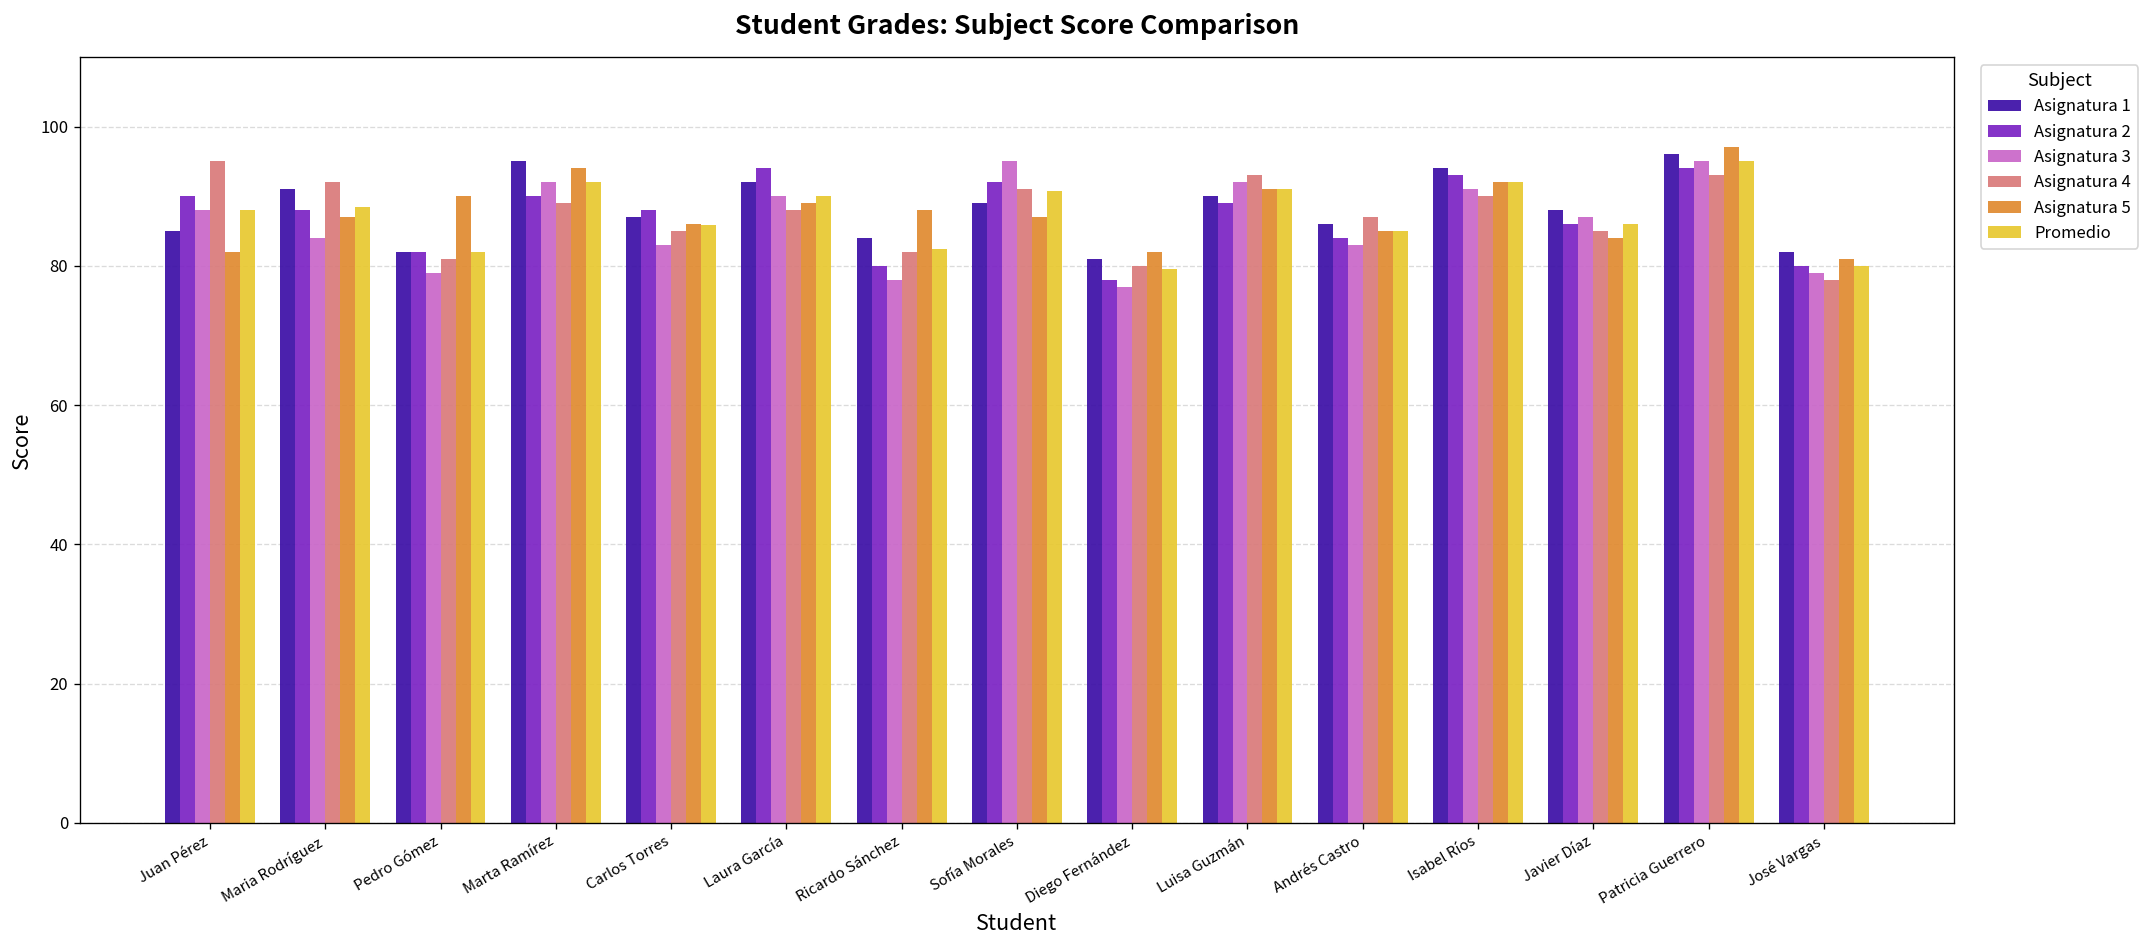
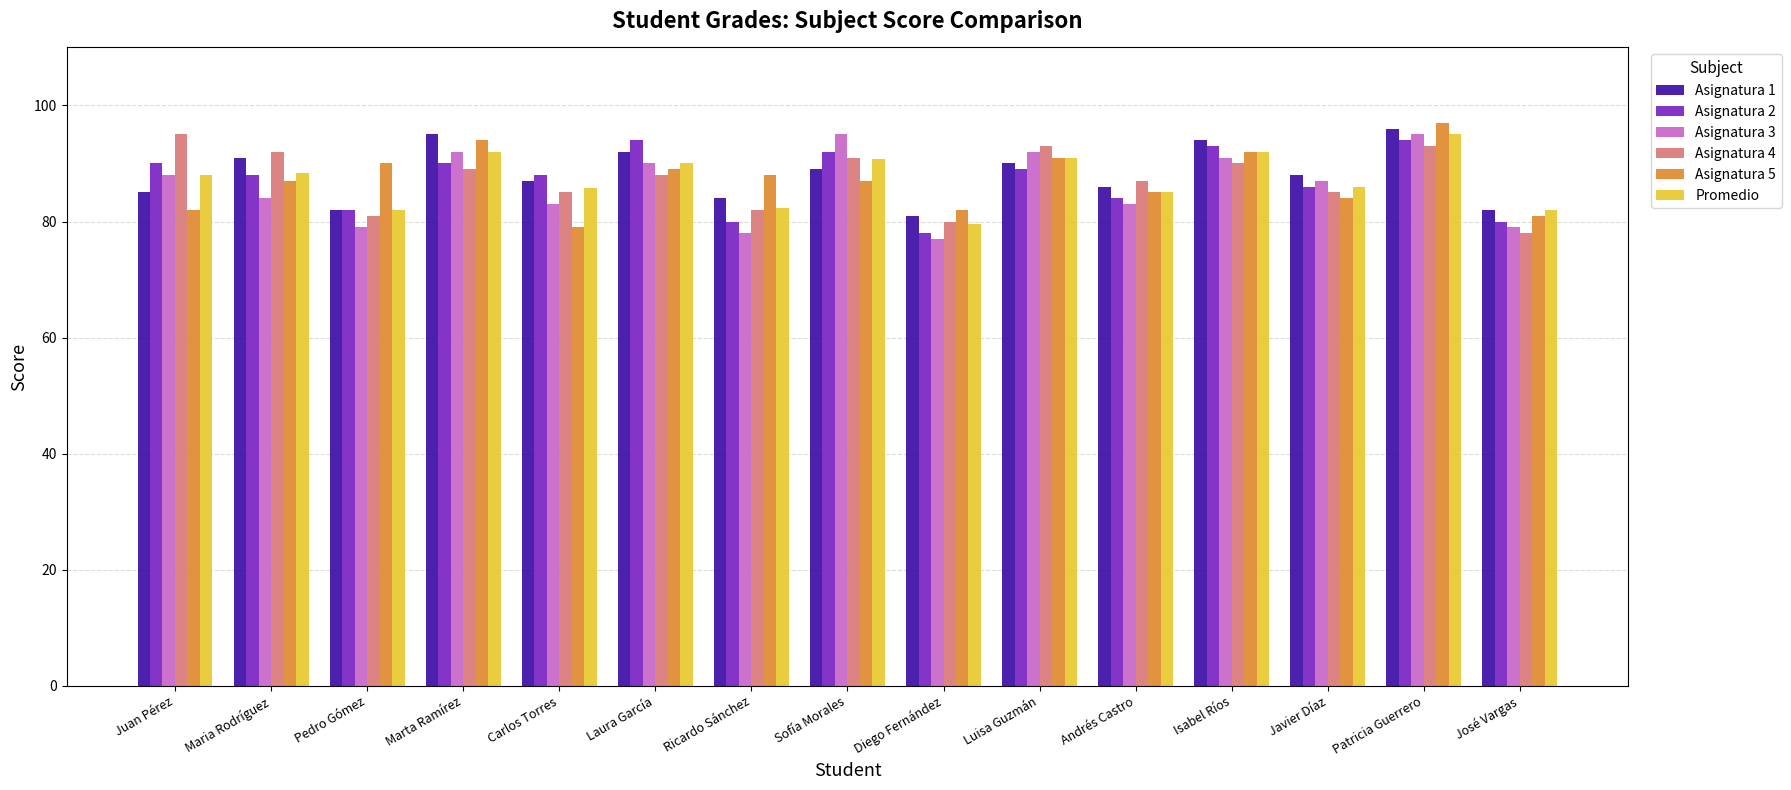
  {
    "Asignatura 1": {
      "Juan Pérez": 85,
      "Maria Rodríguez": 91,
      "Pedro Gómez": 82,
      "Marta Ramírez": 95,
      "Carlos Torres": 87,
      "Laura García": 92,
      "Ricardo Sánchez": 84,
      "Sofía Morales": 89,
      "Diego Fernández": 81,
      "Luisa Guzmán": 90,
      "Andrés Castro": 86,
      "Isabel Ríos": 94,
      "Javier Díaz": 88,
      "Patricia Guerrero": 96,
      "José Vargas": 82
    },
    "Asignatura 2": {
      "Juan Pérez": 90,
      "Maria Rodríguez": 88,
      "Pedro Gómez": 82,
      "Marta Ramírez": 90,
      "Carlos Torres": 88,
      "Laura García": 94,
      "Ricardo Sánchez": 80,
      "Sofía Morales": 92,
      "Diego Fernández": 78,
      "Luisa Guzmán": 89,
      "Andrés Castro": 84,
      "Isabel Ríos": 93,
      "Javier Díaz": 86,
      "Patricia Guerrero": 94,
      "José Vargas": 80
    },
    "Asignatura 3": {
      "Juan Pérez": 88,
      "Maria Rodríguez": 84,
      "Pedro Gómez": 79,
      "Marta Ramírez": 92,
      "Carlos Torres": 83,
      "Laura García": 90,
      "Ricardo Sánchez": 78,
      "Sofía Morales": 95,
      "Diego Fernández": 77,
      "Luisa Guzmán": 92,
      "Andrés Castro": 83,
      "Isabel Ríos": 91,
      "Javier Díaz": 87,
      "Patricia Guerrero": 95,
      "José Vargas": 79
    },
    "Asignatura 4": {
      "Juan Pérez": 95,
      "Maria Rodríguez": 92,
      "Pedro Gómez": 81,
      "Marta Ramírez": 89,
      "Carlos Torres": 85,
      "Laura García": 88,
      "Ricardo Sánchez": 82,
      "Sofía Morales": 91,
      "Diego Fernández": 80,
      "Luisa Guzmán": 93,
      "Andrés Castro": 87,
      "Isabel Ríos": 90,
      "Javier Díaz": 85,
      "Patricia Guerrero": 93,
      "José Vargas": 78
    },
    "Asignatura 5": {
      "Juan Pérez": 82,
      "Maria Rodríguez": 87,
      "Pedro Gómez": 90,
      "Marta Ramírez": 94,
-     "Carlos Torres": 86,
+     "Carlos Torres": 79,
      "Laura García": 89,
      "Ricardo Sánchez": 88,
      "Sofía Morales": 87,
      "Diego Fernández": 82,
      "Luisa Guzmán": 91,
      "Andrés Castro": 85,
      "Isabel Ríos": 92,
      "Javier Díaz": 84,
      "Patricia Guerrero": 97,
      "José Vargas": 81
    },
    "Promedio": {
      "Juan Pérez": 88,
      "Maria Rodríguez": 88,
      "Pedro Gómez": 82,
      "Marta Ramírez": 92,
      "Carlos Torres": 86,
      "Laura García": 90,
      "Ricardo Sánchez": 82,
      "Sofía Morales": 91,
      "Diego Fernández": 80,
      "Luisa Guzmán": 91,
      "Andrés Castro": 85,
      "Isabel Ríos": 92,
      "Javier Díaz": 86,
      "Patricia Guerrero": 95,
-     "José Vargas": 80
+     "José Vargas": 82
    }
  }
